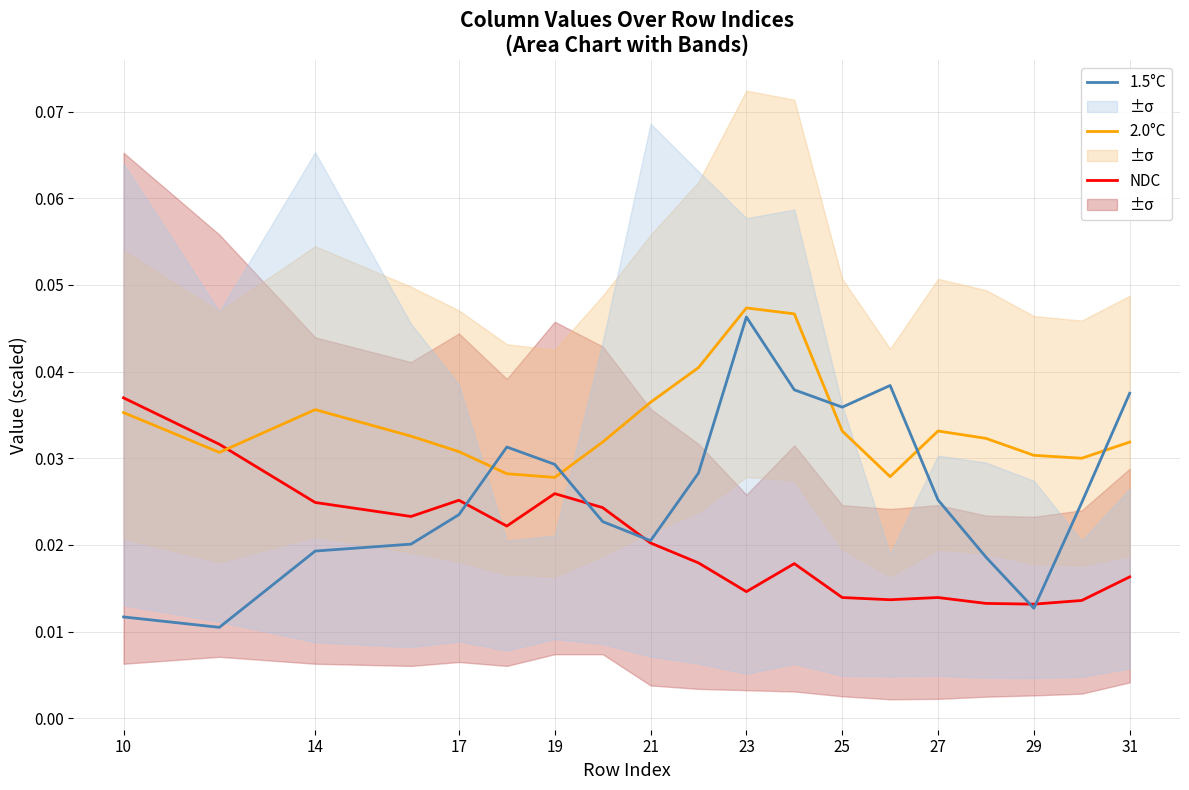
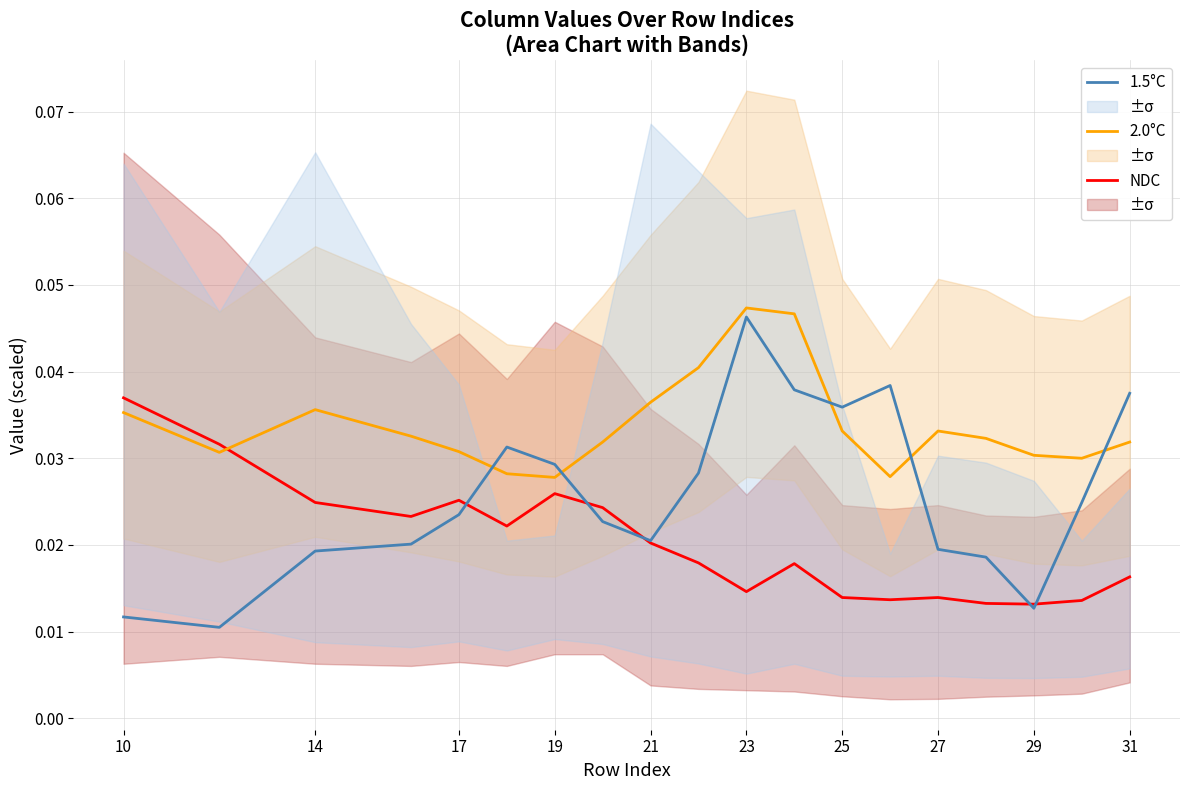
  {
    "NDC": {
      "10": 0.037,
      "14": 0.025,
      "17": 0.025,
      "19": 0.026,
      "23": 0.015,
      "25": 0.014,
      "27": 0.014,
      "29": 0.013,
      "31": 0.016
    },
    "2.0°C": {
      "10": 0.035,
      "14": 0.036,
      "17": 0.031,
      "19": 0.028,
      "21": 0.036,
      "23": 0.047,
      "25": 0.033,
      "27": 0.033,
      "29": 0.030,
      "31": 0.032
    },
    "1.5°C": {
      "10": 0.012,
      "14": 0.019,
      "17": 0.024,
      "19": 0.029,
      "23": 0.046,
-     "27": 0.025,
+     "27": 0.020,
      "29": 0.013,
      "31": 0.038
    }
  }
